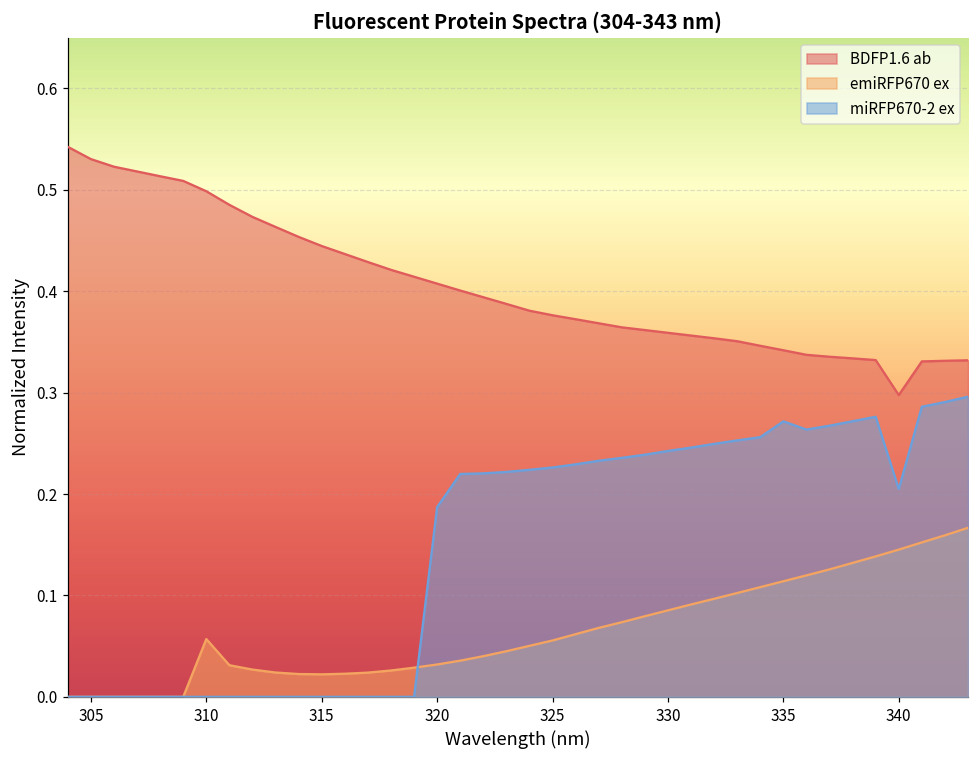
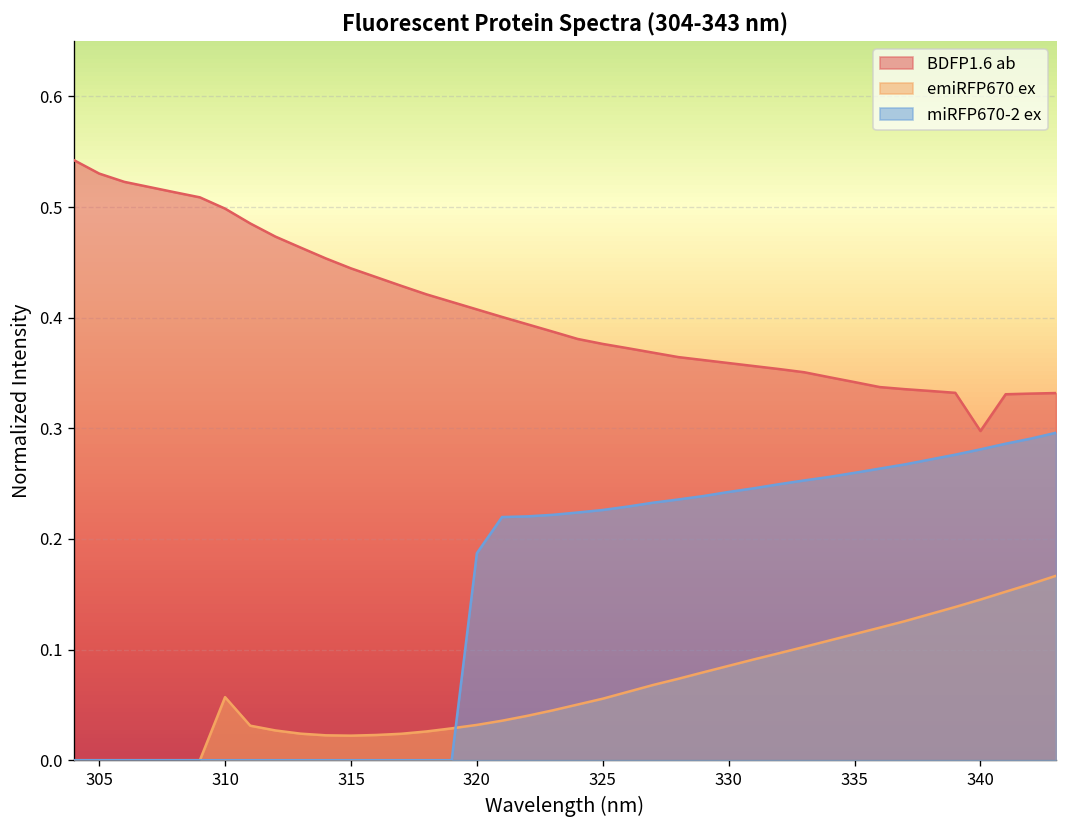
  {
    "BDFP1.6 ab": {
      "305": 0.53,
      "310": 0.50,
      "315": 0.44,
      "320": 0.41,
      "325": 0.38,
      "330": 0.36,
      "335": 0.34,
      "340": 0.30
    },
    "emiRFP670 ex": {
      "310": 0.06,
      "315": 0.02,
      "320": 0.03,
      "325": 0.06,
      "330": 0.09,
      "335": 0.11,
      "340": 0.15
    },
    "miRFP670-2 ex": {
      "310": 0.00,
      "315": 0.00,
      "320": 0.19,
      "325": 0.23,
      "330": 0.24,
-     "335": 0.27,
-     "340": 0.21
+     "335": 0.26,
+     "340": 0.28
    }
  }
